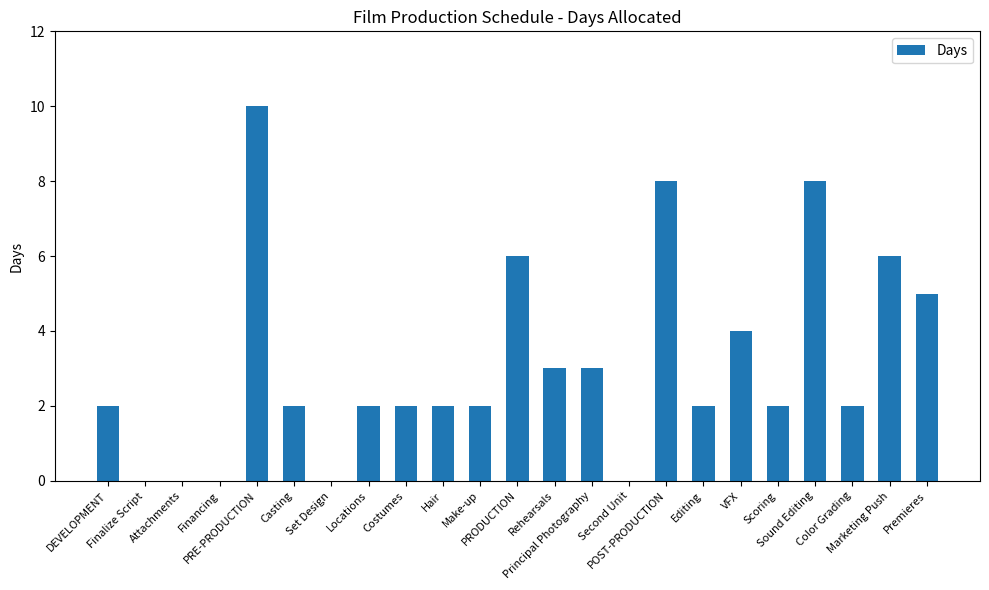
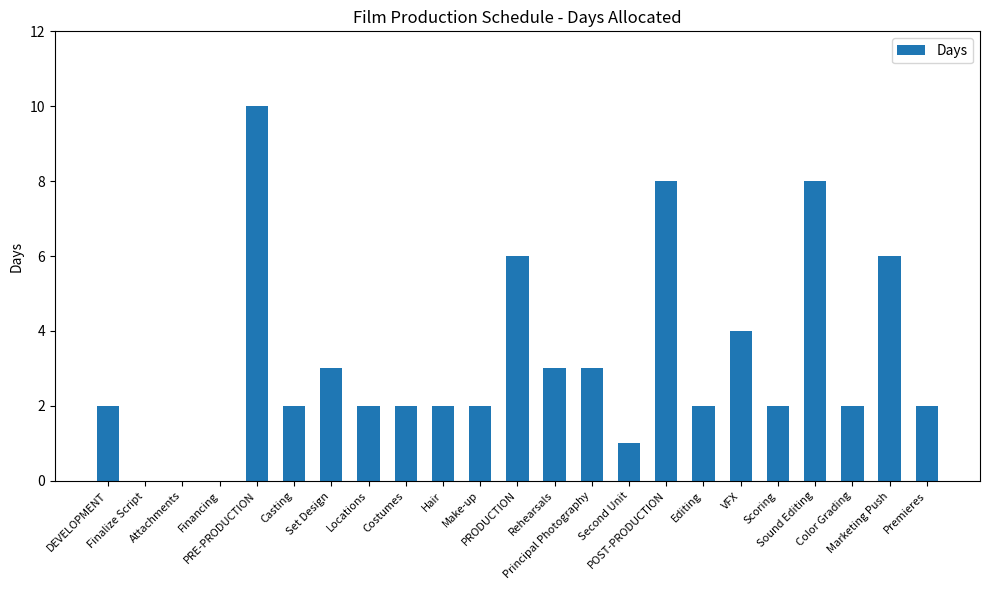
  {
    "DEVELOPMENT": 2,
    "Finalize Script": 0,
    "Attachments": 0,
    "Financing": 0,
    "PRE-PRODUCTION": 10,
    "Casting": 2,
-   "Set Design": 0,
+   "Set Design": 3,
    "Locations": 2,
    "Costumes": 2,
    "Hair": 2,
    "Make-up": 2,
    "PRODUCTION": 6,
    "Rehearsals": 3,
    "Principal Photography": 3,
-   "Second Unit": 0,
+   "Second Unit": 1,
    "POST-PRODUCTION": 8,
    "Editing": 2,
    "VFX": 4,
    "Scoring": 2,
    "Sound Editing": 8,
    "Color Grading": 2,
    "Marketing Push": 6,
-   "Premieres": 5
+   "Premieres": 2
  }
